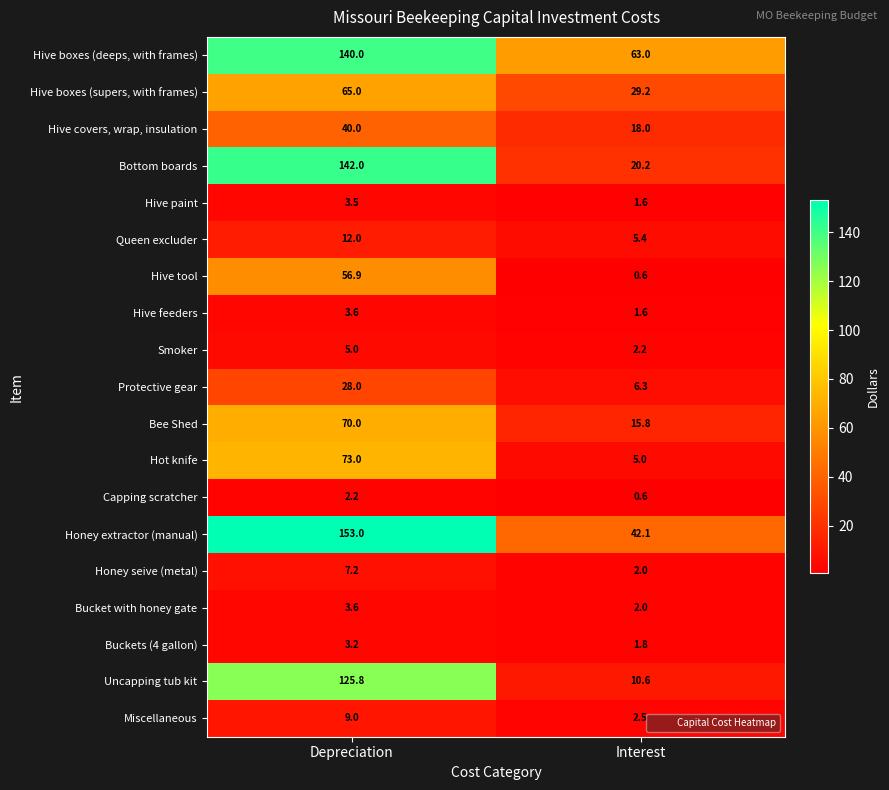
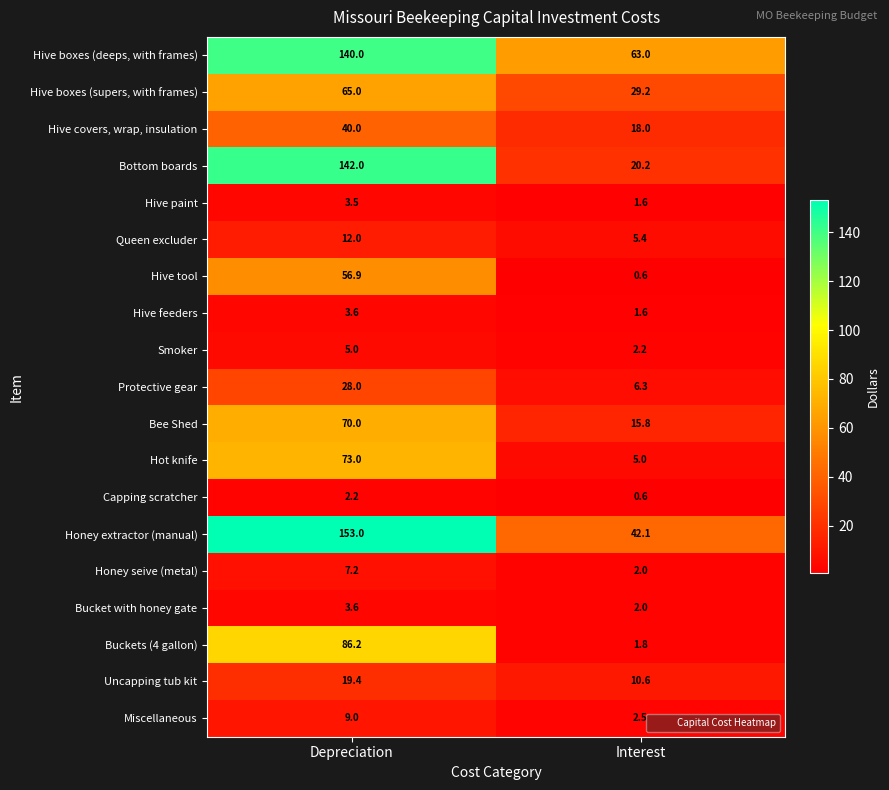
  {
    "Hive boxes (deeps, with frames)": {
      "Depreciation": 140.0,
      "Interest": 63.0
    },
    "Hive boxes (supers, with frames)": {
      "Depreciation": 65.0,
      "Interest": 29.2
    },
    "Hive covers, wrap, insulation": {
      "Depreciation": 40.0,
      "Interest": 18.0
    },
    "Bottom boards": {
      "Depreciation": 142.0,
      "Interest": 20.2
    },
    "Hive paint": {
      "Depreciation": 3.5,
      "Interest": 1.6
    },
    "Queen excluder": {
      "Depreciation": 12.0,
      "Interest": 5.4
    },
    "Hive tool": {
      "Depreciation": 56.9,
      "Interest": 0.6
    },
    "Hive feeders": {
      "Depreciation": 3.6,
      "Interest": 1.6
    },
    "Smoker": {
      "Depreciation": 5.0,
      "Interest": 2.2
    },
    "Protective gear": {
      "Depreciation": 28.0,
      "Interest": 6.3
    },
    "Bee Shed": {
      "Depreciation": 70.0,
      "Interest": 15.8
    },
    "Hot knife": {
      "Depreciation": 73.0,
      "Interest": 5.0
    },
    "Capping scratcher": {
      "Depreciation": 2.2,
      "Interest": 0.6
    },
    "Honey extractor (manual)": {
      "Depreciation": 153.0,
      "Interest": 42.1
    },
    "Honey seive (metal)": {
      "Depreciation": 7.2,
      "Interest": 2.0
    },
    "Bucket with honey gate": {
      "Depreciation": 3.6,
      "Interest": 2.0
    },
    "Buckets (4 gallon)": {
-     "Depreciation": 3.2,
+     "Depreciation": 86.2,
      "Interest": 1.8
    },
    "Uncapping tub kit": {
-     "Depreciation": 125.8,
+     "Depreciation": 19.4,
      "Interest": 10.6
    },
    "Miscellaneous": {
      "Depreciation": 9.0
    }
  }
